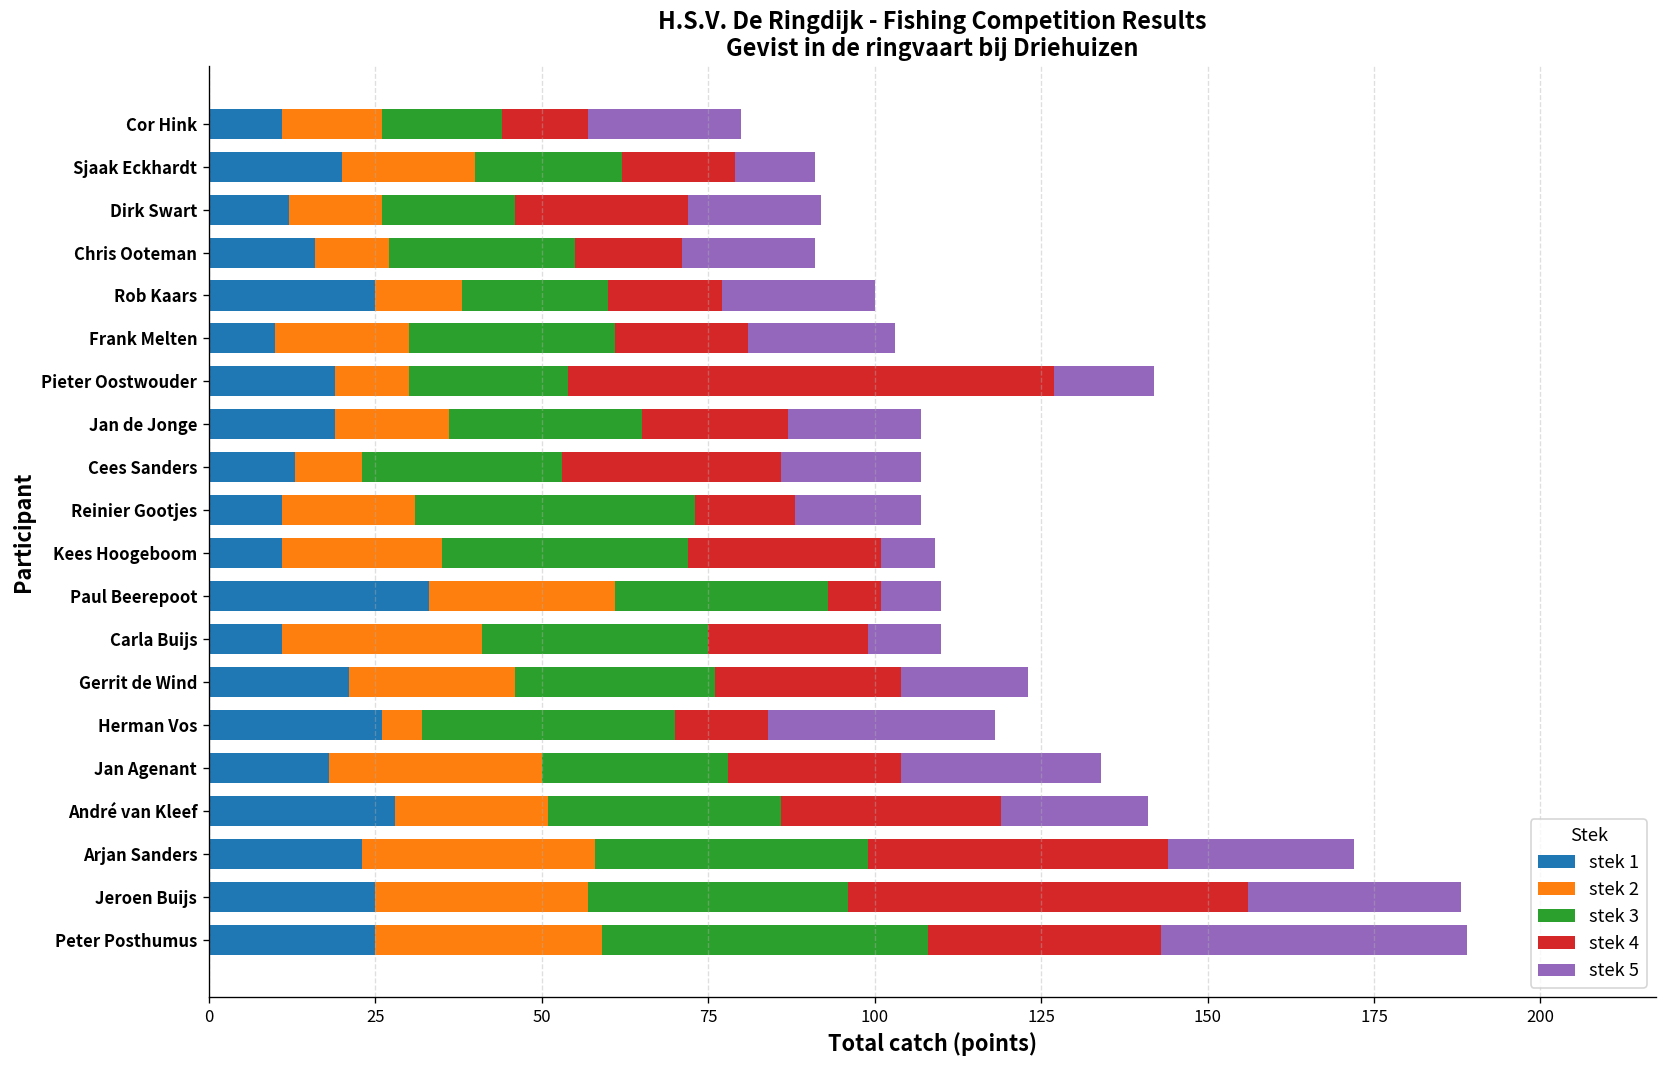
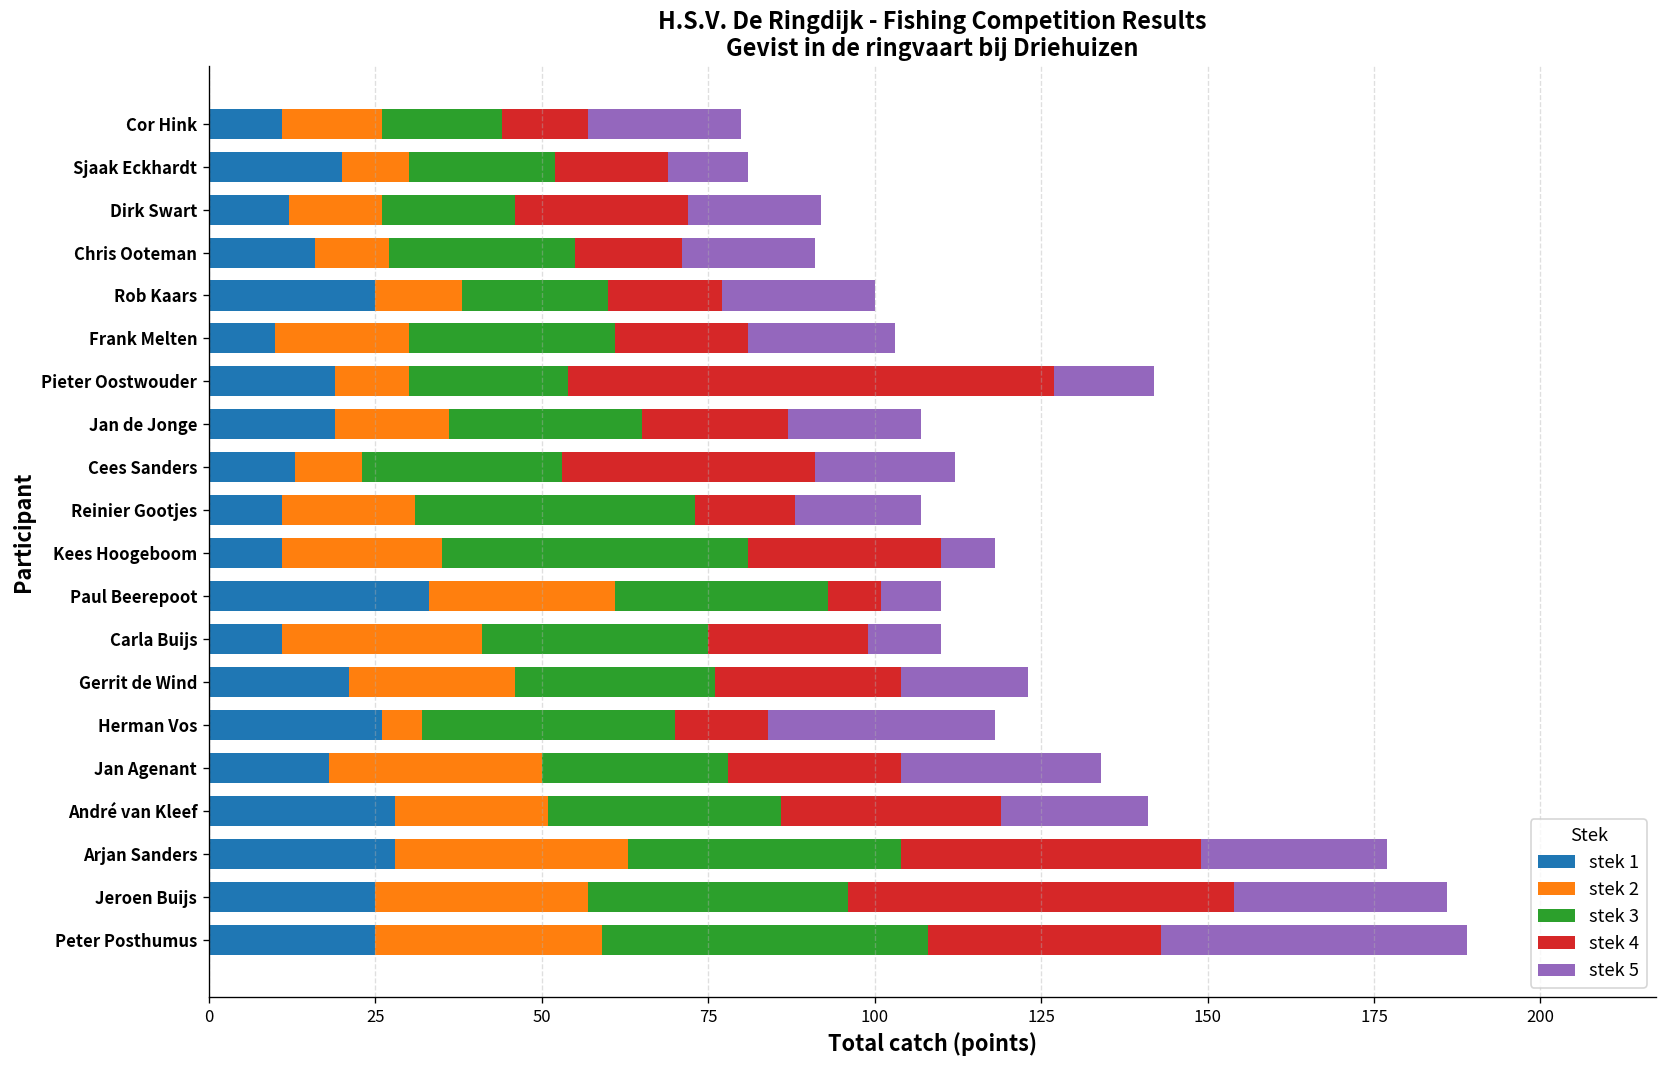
  {
    "stek 1": {
      "Cor Hink": 11,
      "Sjaak Eckhardt": 20,
      "Dirk Swart": 12,
      "Chris Ooteman": 16,
      "Rob Kaars": 25,
      "Frank Melten": 10,
      "Pieter Oostwouder": 19,
      "Jan de Jonge": 19,
      "Cees Sanders": 13,
      "Reinier Gootjes": 11,
      "Kees Hoogeboom": 11,
      "Paul Beerepoot": 33,
      "Carla Buijs": 11,
      "Gerrit de Wind": 21,
      "Herman Vos": 26,
      "Jan Agenant": 18,
      "André van Kleef": 28,
-     "Arjan Sanders": 23,
+     "Arjan Sanders": 28,
      "Jeroen Buijs": 25,
      "Peter Posthumus": 25
    },
    "stek 2": {
      "Cor Hink": 15,
-     "Sjaak Eckhardt": 20,
+     "Sjaak Eckhardt": 10,
      "Dirk Swart": 14,
      "Chris Ooteman": 11,
      "Rob Kaars": 13,
      "Frank Melten": 20,
      "Pieter Oostwouder": 11,
      "Jan de Jonge": 17,
      "Cees Sanders": 10,
      "Reinier Gootjes": 20,
      "Kees Hoogeboom": 24,
      "Paul Beerepoot": 28,
      "Carla Buijs": 30,
      "Gerrit de Wind": 25,
      "Herman Vos": 6,
      "Jan Agenant": 32,
      "André van Kleef": 23,
      "Arjan Sanders": 35,
      "Jeroen Buijs": 32,
      "Peter Posthumus": 34
    },
    "stek 3": {
      "Cor Hink": 18,
      "Sjaak Eckhardt": 22,
      "Dirk Swart": 20,
      "Chris Ooteman": 28,
      "Rob Kaars": 22,
      "Frank Melten": 31,
      "Pieter Oostwouder": 24,
      "Jan de Jonge": 29,
      "Cees Sanders": 30,
      "Reinier Gootjes": 42,
-     "Kees Hoogeboom": 37,
+     "Kees Hoogeboom": 46,
      "Paul Beerepoot": 32,
      "Carla Buijs": 34,
      "Gerrit de Wind": 30,
      "Herman Vos": 38,
      "Jan Agenant": 28,
      "André van Kleef": 35,
      "Arjan Sanders": 41,
      "Jeroen Buijs": 39,
      "Peter Posthumus": 49
    },
    "stek 4": {
      "Cor Hink": 13,
      "Sjaak Eckhardt": 17,
      "Dirk Swart": 26,
      "Chris Ooteman": 16,
      "Rob Kaars": 17,
      "Frank Melten": 20,
      "Pieter Oostwouder": 73,
      "Jan de Jonge": 22,
-     "Cees Sanders": 33,
+     "Cees Sanders": 38,
      "Reinier Gootjes": 15,
      "Kees Hoogeboom": 29,
      "Paul Beerepoot": 8,
      "Carla Buijs": 24,
      "Gerrit de Wind": 28,
      "Herman Vos": 14,
      "Jan Agenant": 26,
      "André van Kleef": 33,
      "Arjan Sanders": 45,
-     "Jeroen Buijs": 60,
+     "Jeroen Buijs": 58,
      "Peter Posthumus": 35
    },
    "stek 5": {
      "Cor Hink": 23,
      "Sjaak Eckhardt": 12,
      "Dirk Swart": 20,
      "Chris Ooteman": 20,
      "Rob Kaars": 23,
      "Frank Melten": 22,
      "Pieter Oostwouder": 15,
      "Jan de Jonge": 20,
      "Cees Sanders": 21,
      "Reinier Gootjes": 19,
      "Kees Hoogeboom": 8,
      "Paul Beerepoot": 9,
      "Carla Buijs": 11,
      "Gerrit de Wind": 19,
      "Herman Vos": 34,
      "Jan Agenant": 30,
      "André van Kleef": 22,
      "Arjan Sanders": 28,
      "Jeroen Buijs": 32,
      "Peter Posthumus": 46
    }
  }
